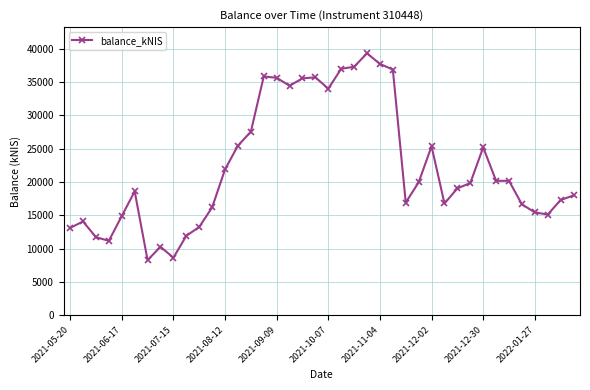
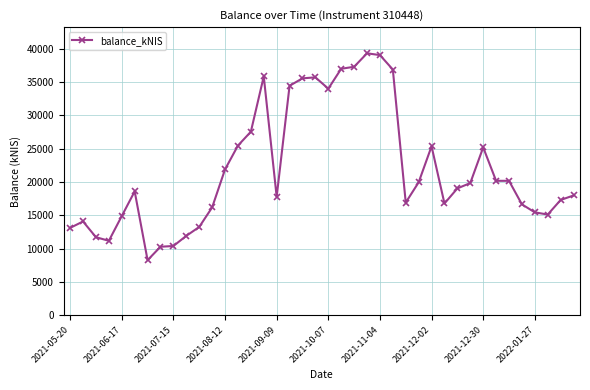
  {
    "2021-05-20": 13000,
    "2021-06-17": 15000,
-   "2021-07-15": 9000,
+   "2021-07-15": 10000,
    "2021-08-12": 22000,
-   "2021-09-09": 36000,
+   "2021-09-09": 18000,
    "2021-10-07": 34000,
-   "2021-11-04": 38000,
+   "2021-11-04": 39000,
    "2021-12-02": 25000,
    "2021-12-30": 25000,
    "2022-01-27": 15000
  }
